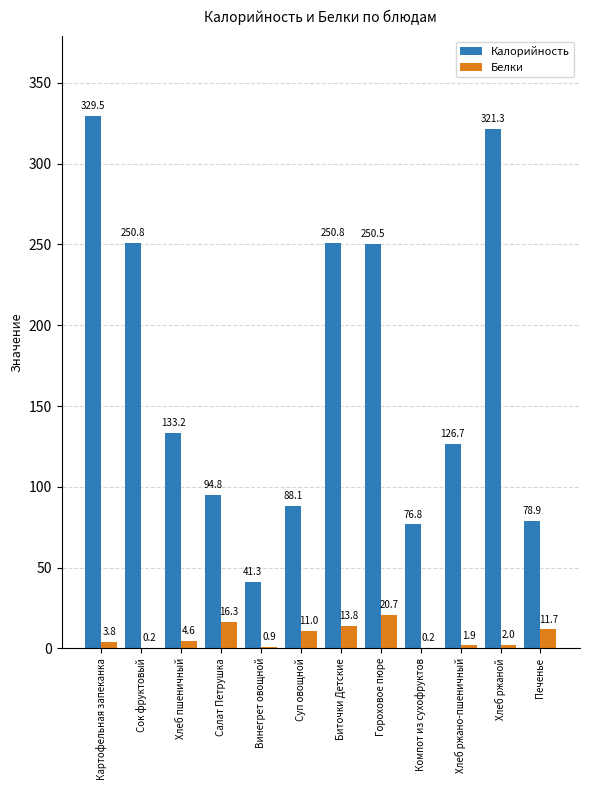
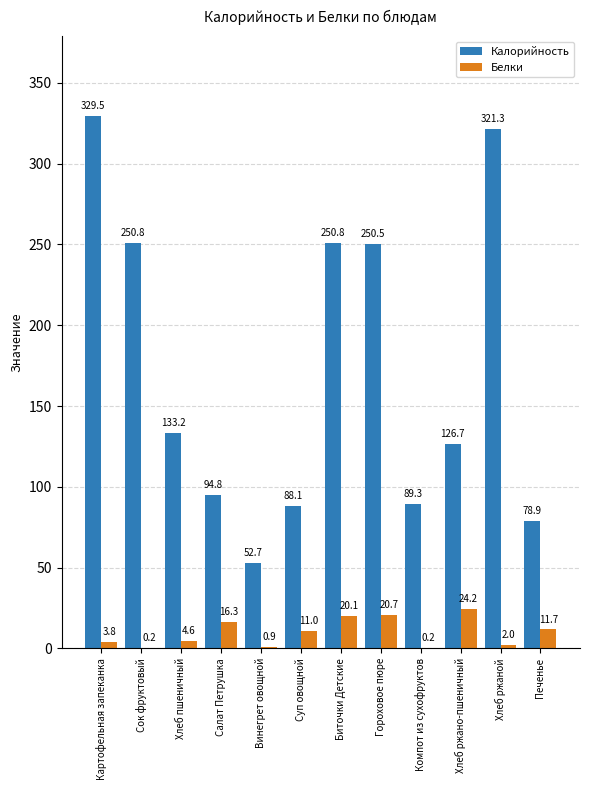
  {
    "Калорийность": {
      "Картофельная запеканка": 329.5,
      "Сок фруктовый": 250.8,
      "Хлеб пшеничный": 133.2,
      "Салат Петрушка": 94.8,
-     "Винегрет овощной": 41.3,
+     "Винегрет овощной": 52.7,
      "Суп овощной": 88.1,
      "Биточки Детские": 250.8,
      "Гороховое пюре": 250.5,
-     "Компот из сухофруктов": 76.8,
+     "Компот из сухофруктов": 89.3,
      "Хлеб ржано-пшеничный": 126.7,
      "Хлеб ржаной": 321.3,
      "Печенье": 78.9
    },
    "Белки": {
      "Картофельная запеканка": 3.8,
      "Сок фруктовый": 0.2,
      "Хлеб пшеничный": 4.6,
      "Салат Петрушка": 16.3,
      "Винегрет овощной": 0.9,
      "Суп овощной": 11.0,
-     "Биточки Детские": 13.8,
+     "Биточки Детские": 20.1,
      "Гороховое пюре": 20.7,
      "Компот из сухофруктов": 0.2,
-     "Хлеб ржано-пшеничный": 1.9,
+     "Хлеб ржано-пшеничный": 24.2,
      "Хлеб ржаной": 2.0,
      "Печенье": 11.7
    }
  }
